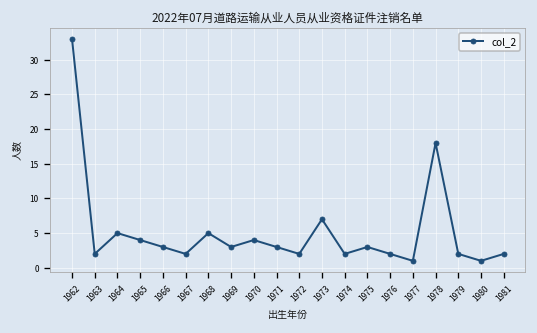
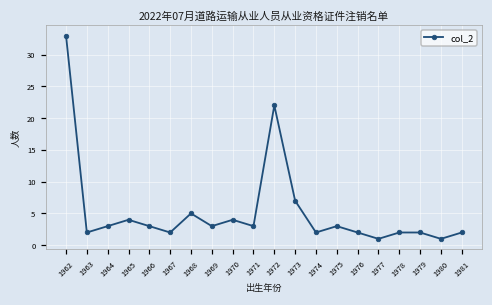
  {
    "1962": 33,
    "1963": 2,
-   "1964": 5,
+   "1964": 3,
    "1965": 4,
    "1966": 3,
    "1967": 2,
    "1968": 5,
    "1969": 3,
    "1970": 4,
    "1971": 3,
-   "1972": 2,
+   "1972": 22,
    "1973": 7,
    "1974": 2,
    "1975": 3,
    "1976": 2,
    "1977": 1,
-   "1978": 18,
+   "1978": 2,
    "1979": 2,
    "1980": 1,
    "1981": 2
  }
